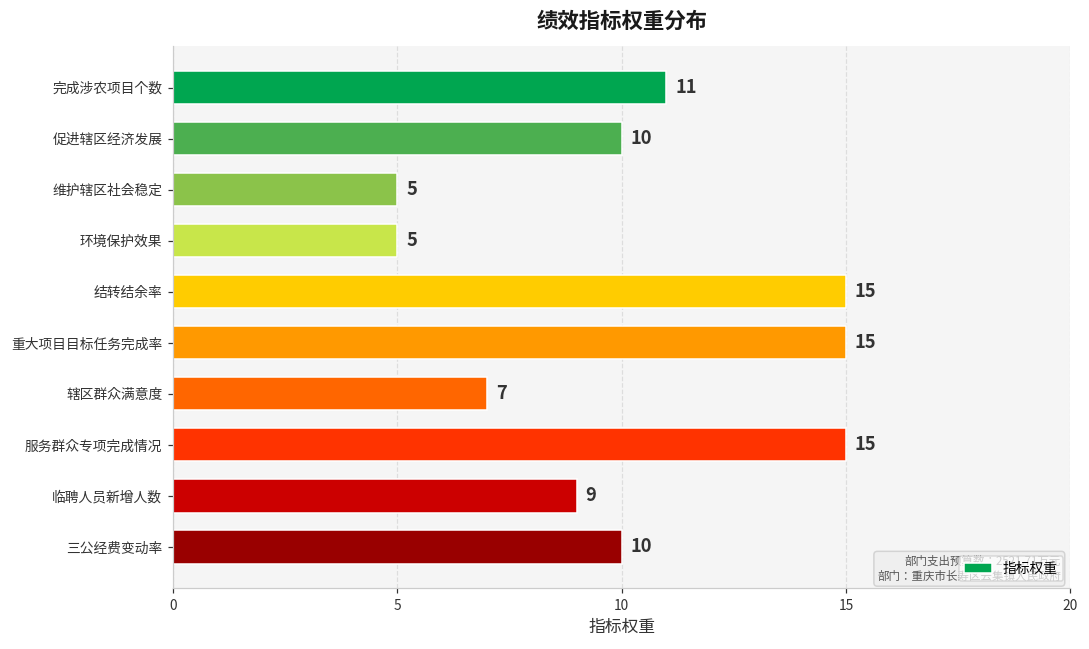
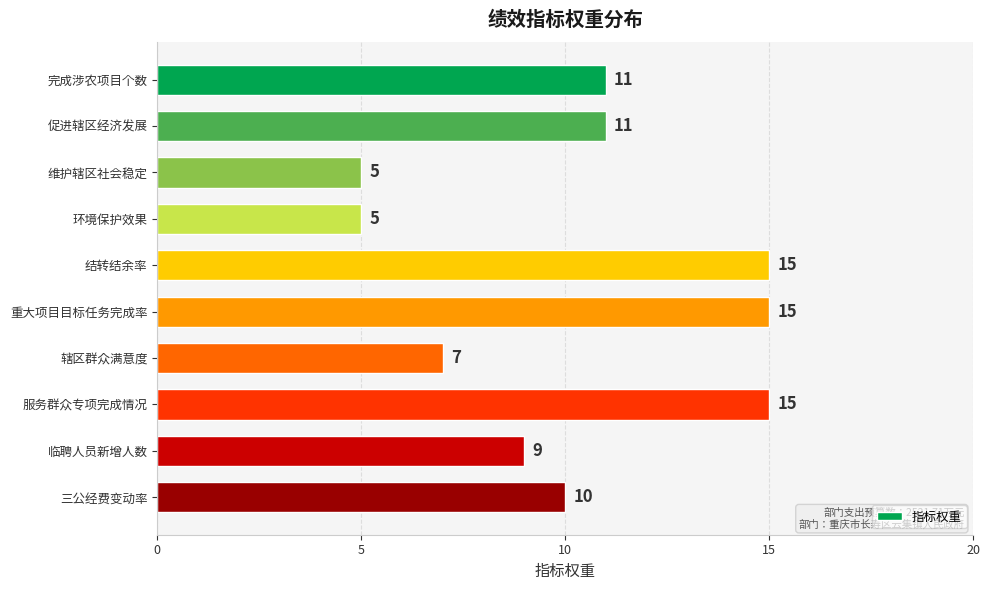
  {
    "完成涉农项目个数": 11,
-   "促进辖区经济发展": 10,
+   "促进辖区经济发展": 11,
    "维护辖区社会稳定": 5,
    "环境保护效果": 5,
    "结转结余率": 15,
    "重大项目目标任务完成率": 15,
    "辖区群众满意度": 7,
    "服务群众专项完成情况": 15,
    "临聘人员新增人数": 9,
    "三公经费变动率": 10
  }
